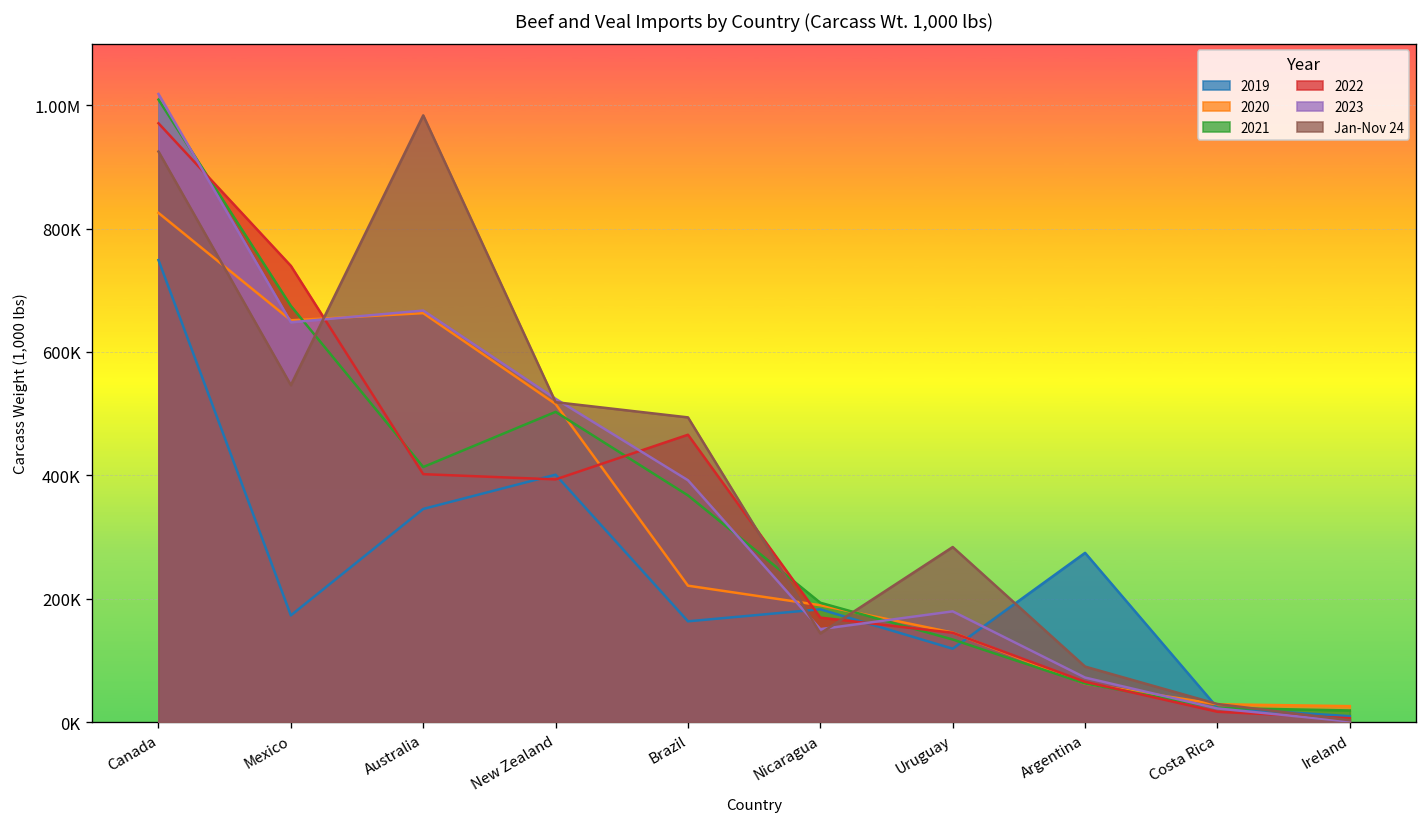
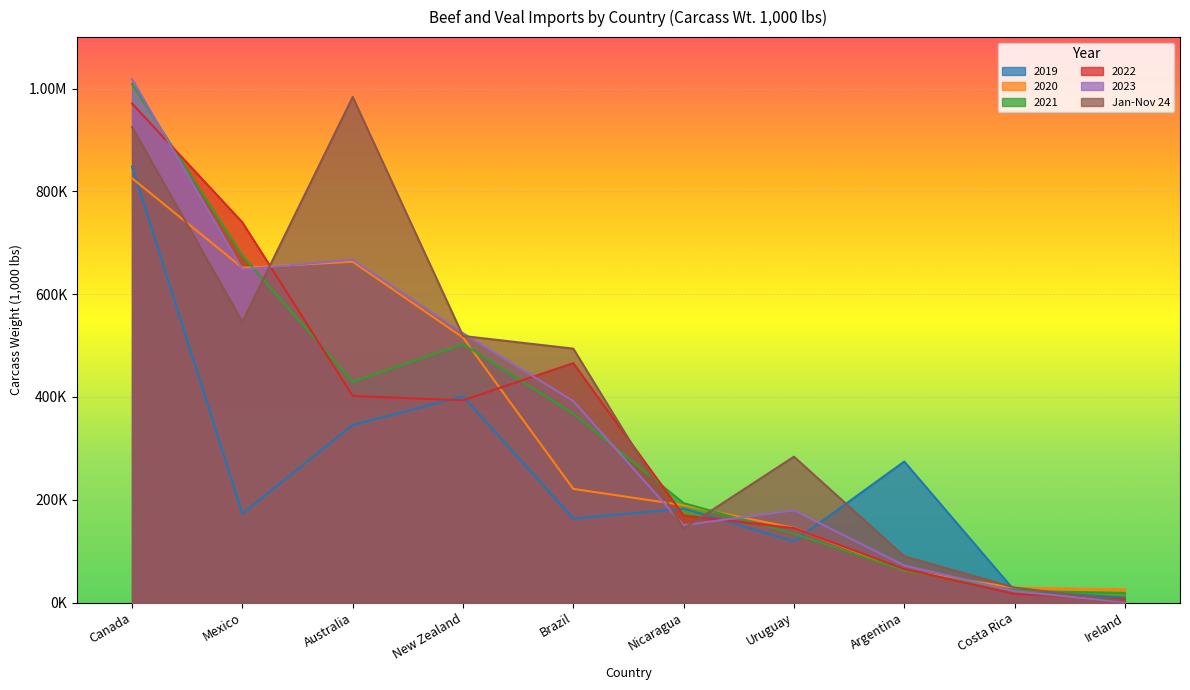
  {
    "2019": {
-     "Canada": 750000,
+     "Canada": 850000,
      "Mexico": 170000,
      "Australia": 350000,
      "New Zealand": 400000,
      "Brazil": 160000,
      "Nicaragua": 180000,
      "Uruguay": 120000,
      "Argentina": 270000
    },
    "2020": {
      "Canada": 830000,
      "Brazil": 220000,
      "Ireland": 30000
    },
    "2021": {
      "Canada": 1010000,
      "Mexico": 670000,
-     "Australia": 410000,
+     "Australia": 430000,
      "New Zealand": 500000,
      "Brazil": 370000,
      "Uruguay": 130000,
      "Ireland": 20000
    },
    "2022": {
      "Canada": 970000,
      "Mexico": 740000,
      "Australia": 400000,
      "New Zealand": 390000,
      "Brazil": 470000,
      "Nicaragua": 170000,
      "Costa Rica": 20000
    },
    "2023": {
      "Canada": 1020000,
      "New Zealand": 520000,
      "Brazil": 390000,
      "Nicaragua": 150000,
      "Uruguay": 180000,
      "Argentina": 70000
    },
    "Jan-Nov 24": {
      "Canada": 920000,
      "Mexico": 550000,
      "Australia": 980000,
      "Brazil": 490000,
      "Nicaragua": 140000,
      "Uruguay": 280000,
      "Argentina": 90000
    }
  }
